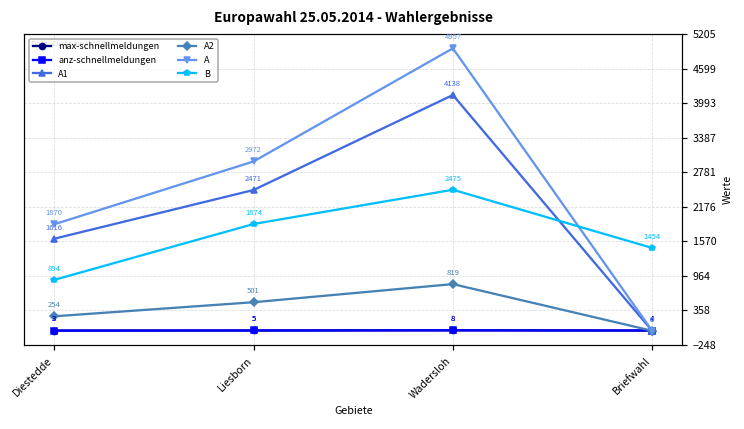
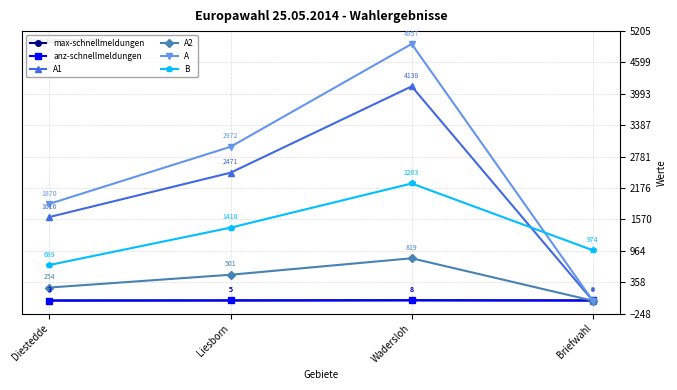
  {
    "B": {
-     "Diestedde": 894,
-     "Liesborn": 1874,
-     "Wadersloh": 2475,
-     "Briefwahl": 1454
+     "Diestedde": 689,
+     "Liesborn": 1410,
+     "Wadersloh": 2263,
+     "Briefwahl": 974
    }
  }
